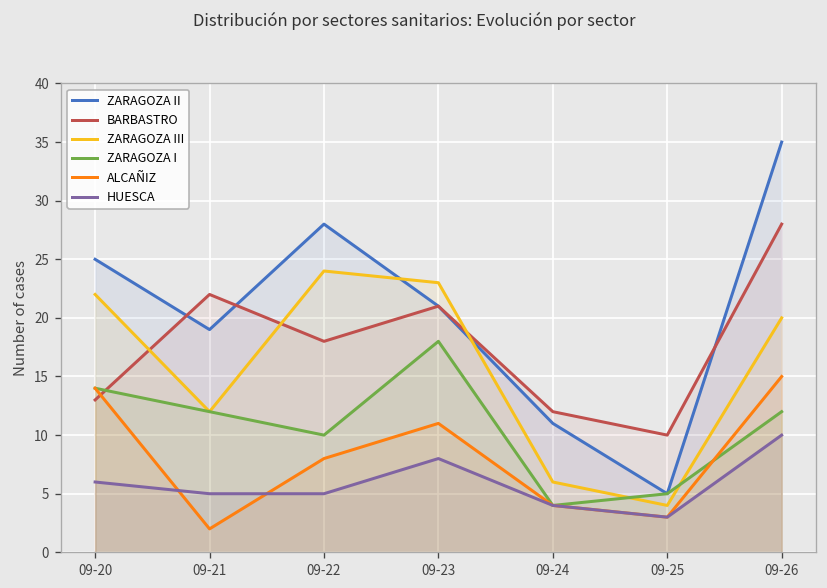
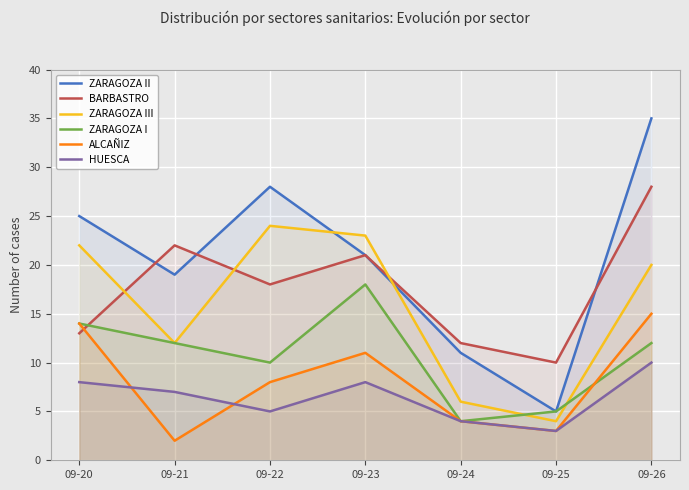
  {
    "ZARAGOZA II": {
      "09-20": 25,
      "09-21": 19,
      "09-22": 28,
      "09-24": 11,
      "09-26": 35
    },
    "BARBASTRO": {
      "09-20": 13,
      "09-21": 22,
      "09-22": 18,
      "09-24": 12,
      "09-25": 10,
      "09-26": 28
    },
    "ZARAGOZA III": {
      "09-20": 22,
      "09-22": 24,
      "09-23": 23,
      "09-24": 6,
      "09-25": 4,
      "09-26": 20
    },
    "ZARAGOZA I": {
      "09-22": 10,
      "09-23": 18,
      "09-26": 12
    },
    "ALCAÑIZ": {
      "09-21": 2,
      "09-22": 8,
      "09-23": 11,
      "09-26": 15
    },
    "HUESCA": {
-     "09-20": 6,
-     "09-21": 5,
+     "09-20": 8,
+     "09-21": 7,
      "09-22": 5,
      "09-23": 8,
      "09-26": 10
    }
  }
